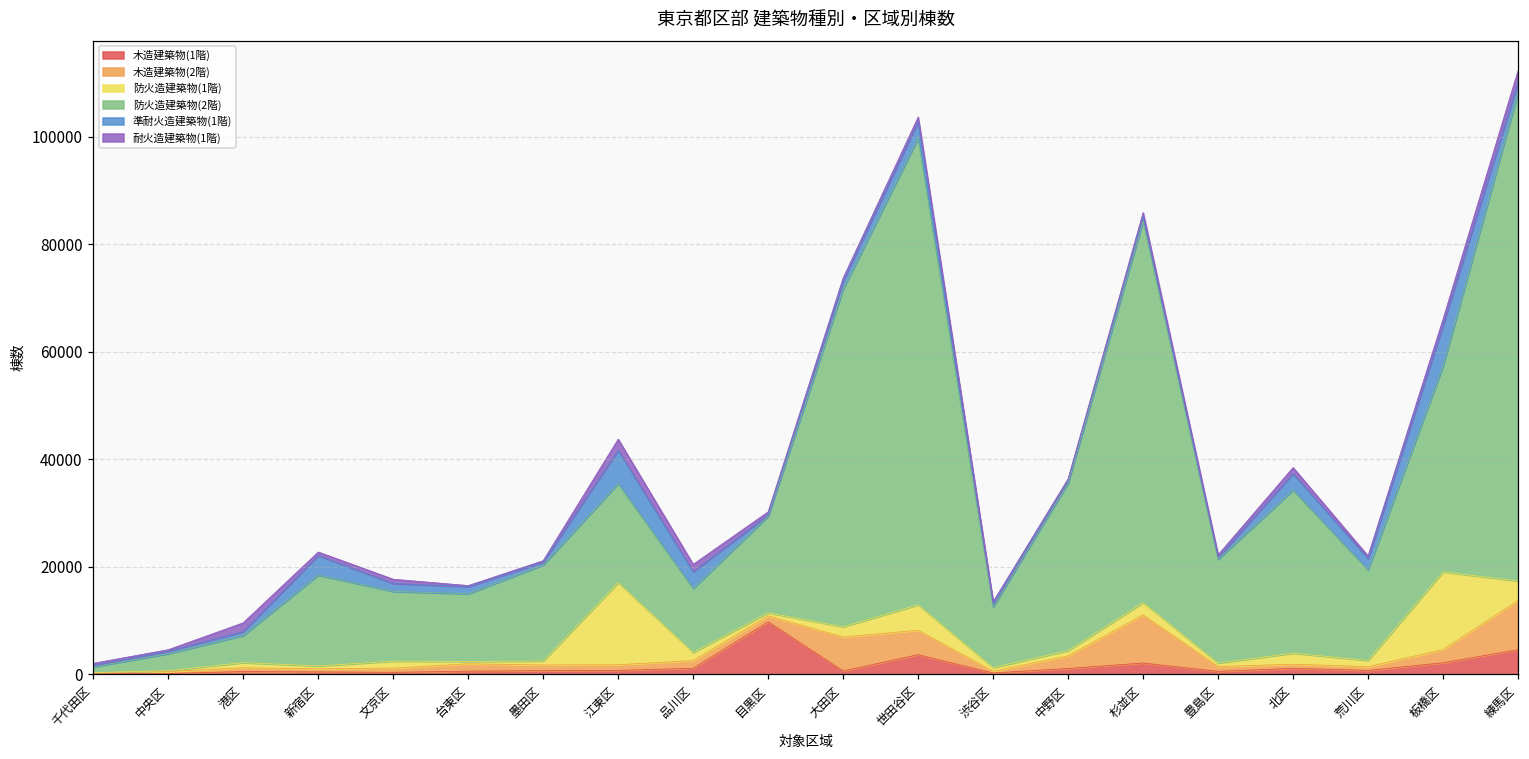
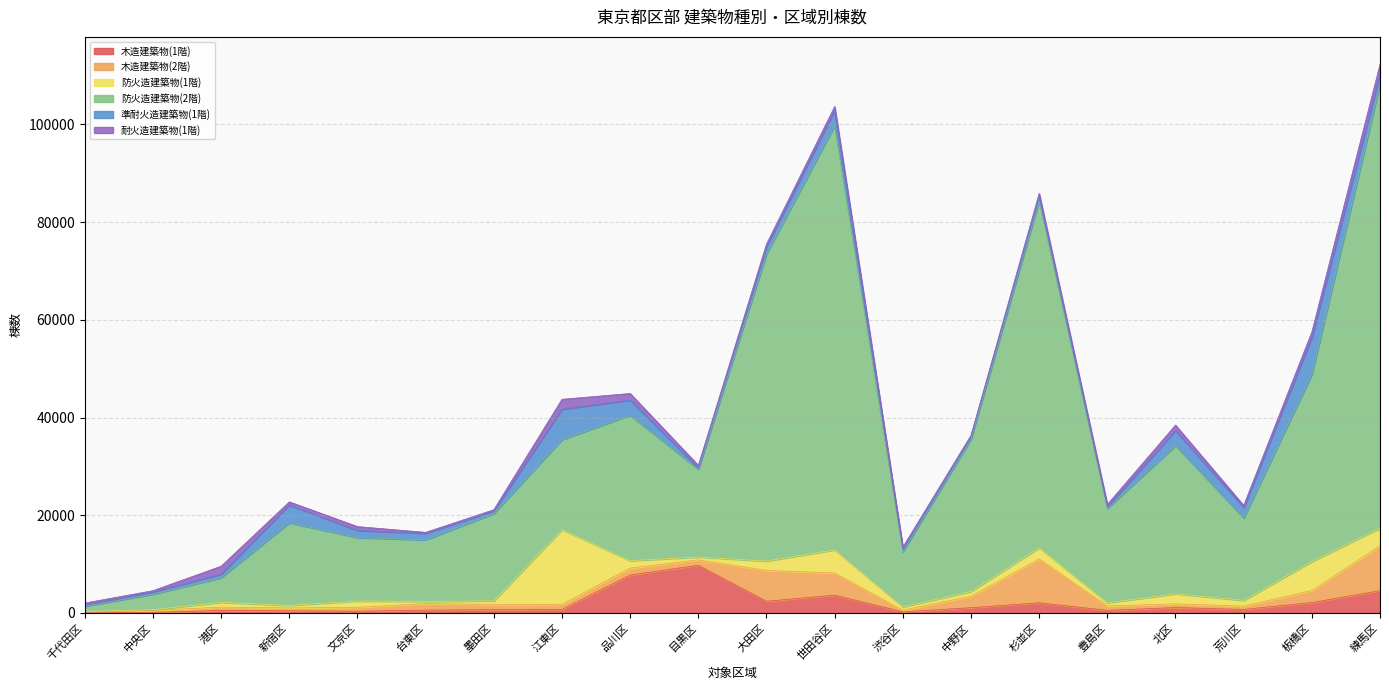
  {
    "木造建築物(1階)": {
      "港区": 0,
      "新宿区": 0,
      "文京区": 0,
      "台東区": 1000,
      "墨田区": 1000,
      "江東区": 1000,
-     "品川区": 1000,
+     "品川区": 8000,
      "目黒区": 10000,
-     "大田区": 1000,
+     "大田区": 2000,
      "世田谷区": 4000,
      "中野区": 1000,
      "杉並区": 2000,
      "豊島区": 1000,
      "北区": 1000,
      "荒川区": 1000,
      "板橋区": 2000,
      "練馬区": 5000
    },
    "木造建築物(2階)": {
      "港区": 1000,
      "文京区": 1000,
      "墨田区": 1000,
      "江東区": 1000,
      "品川区": 1000,
      "目黒区": 1000,
      "大田区": 6000,
      "世田谷区": 5000,
      "中野区": 2000,
      "杉並区": 9000,
      "豊島区": 1000,
      "北区": 1000,
      "荒川区": 1000,
      "板橋区": 2000,
      "練馬区": 9000
    },
    "防火造建築物(1階)": {
      "港区": 1000,
      "文京区": 1000,
      "墨田区": 1000,
      "江東区": 15000,
      "品川区": 2000,
      "目黒区": 1000,
      "大田区": 2000,
      "世田谷区": 5000,
      "渋谷区": 1000,
      "中野区": 1000,
      "杉並区": 2000,
      "豊島区": 1000,
      "北区": 2000,
      "荒川区": 1000,
-     "板橋区": 14000,
+     "板橋区": 6000,
      "練馬区": 4000
    },
    "防火造建築物(2階)": {
      "港区": 5000,
      "新宿区": 17000,
      "文京区": 13000,
      "台東区": 13000,
      "墨田区": 18000,
      "江東区": 18000,
-     "品川区": 12000,
+     "品川区": 30000,
      "大田区": 63000,
      "世田谷区": 87000,
      "渋谷区": 11000,
      "中野区": 31000,
      "杉並区": 71000,
      "北区": 30000,
      "荒川区": 17000,
      "板橋区": 38000,
      "練馬区": 91000
    },
    "準耐火造建築物(1階)": {
      "港区": 1000,
      "新宿区": 4000,
      "文京区": 1000,
      "江東区": 6000,
      "品川区": 3000,
      "世田谷区": 3000,
      "杉並区": 1000,
      "北区": 3000,
      "板橋区": 8000,
      "練馬区": 2000
    },
    "耐火造建築物(1階)": {
      "港区": 2000,
      "新宿区": 1000,
      "文京区": 1000,
      "江東区": 2000,
      "品川区": 1000,
      "目黒区": 1000,
      "世田谷区": 1000,
      "杉並区": 1000,
      "北区": 1000,
      "板橋区": 1000,
      "練馬区": 2000
    }
  }
